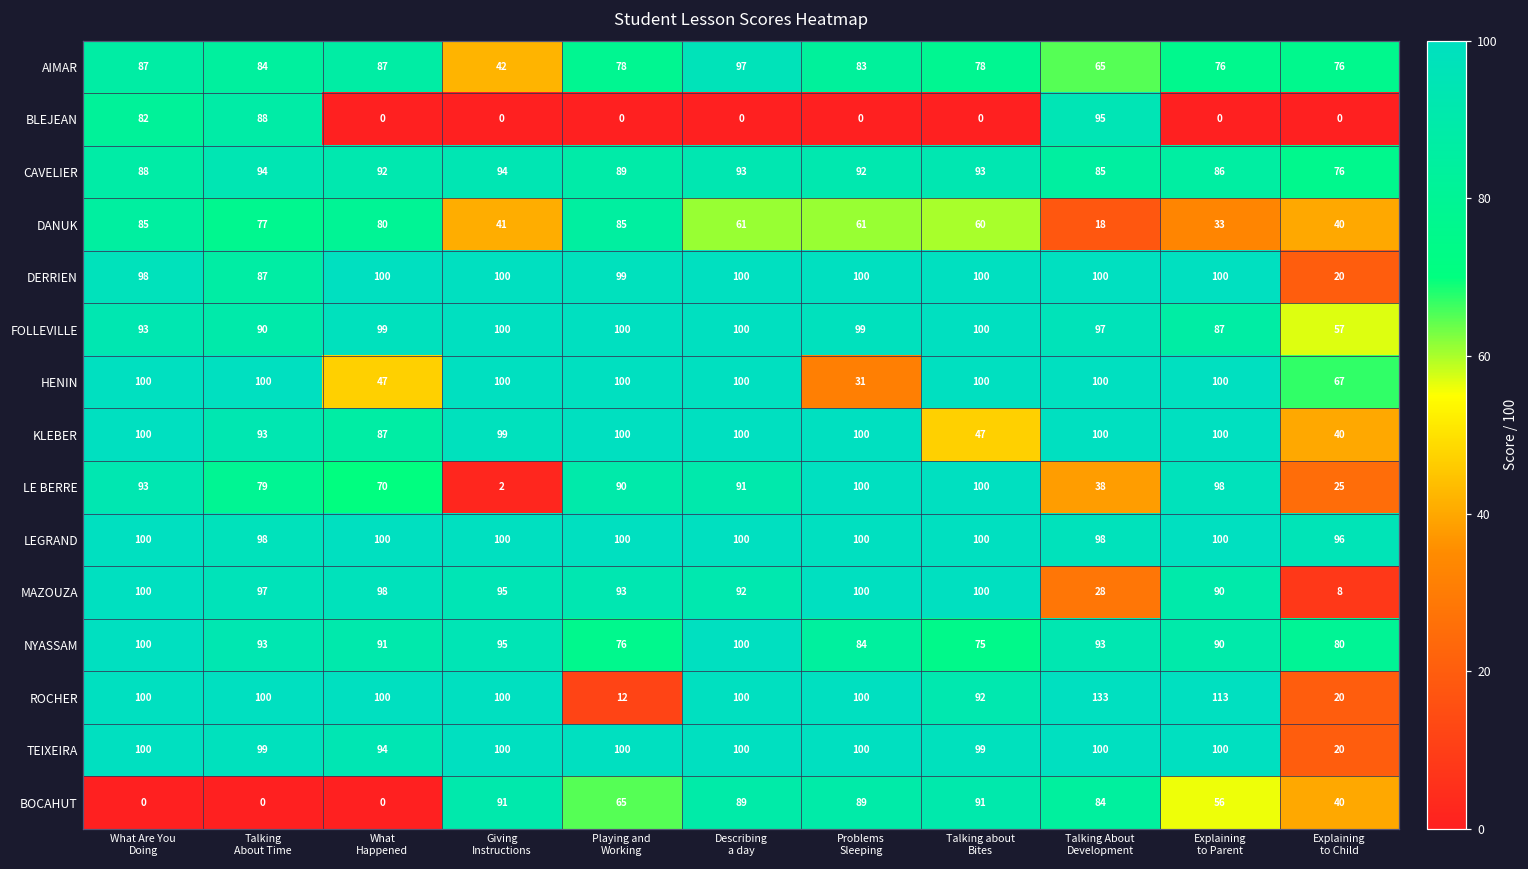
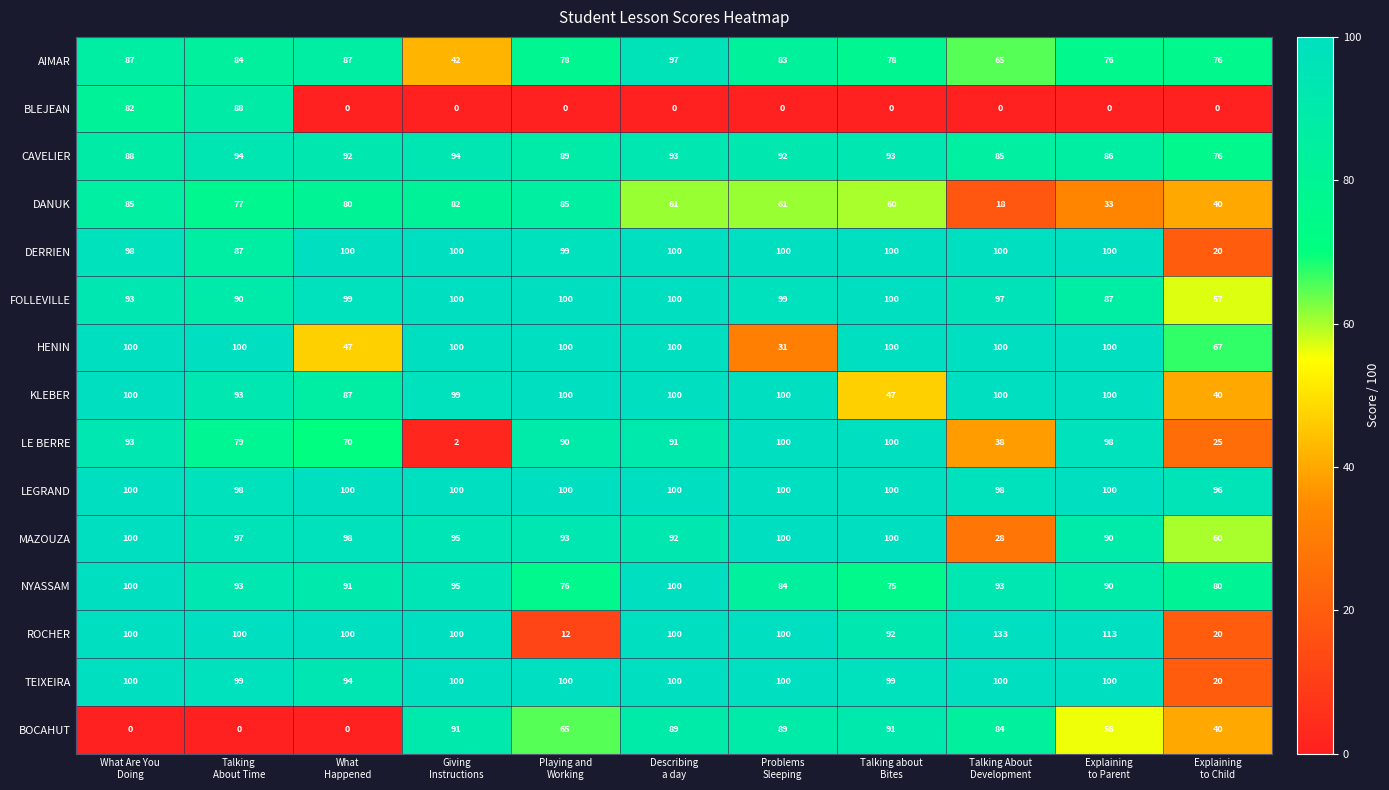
  {
    "AIMAR": {
      "What Are You Doing": 87,
      "Talking About Time": 84,
      "What Happened": 87,
      "Giving Instructions": 42,
      "Playing and Working": 78,
      "Describing a day": 97,
      "Problems Sleeping": 83,
      "Talking about Bites": 78,
      "Talking About Development": 65,
      "Explaining to Parent": 76,
      "Explaining to Child": 76
    },
    "BLEJEAN": {
      "What Are You Doing": 82,
      "Talking About Time": 88,
      "What Happened": 0,
      "Giving Instructions": 0,
      "Playing and Working": 0,
      "Describing a day": 0,
      "Problems Sleeping": 0,
      "Talking about Bites": 0,
-     "Talking About Development": 95,
+     "Talking About Development": 0,
      "Explaining to Parent": 0,
      "Explaining to Child": 0
    },
    "CAVELIER": {
      "What Are You Doing": 88,
      "Talking About Time": 94,
      "What Happened": 92,
      "Giving Instructions": 94,
      "Playing and Working": 89,
      "Describing a day": 93,
      "Problems Sleeping": 92,
      "Talking about Bites": 93,
      "Talking About Development": 85,
      "Explaining to Parent": 86,
      "Explaining to Child": 76
    },
    "DANUK": {
      "What Are You Doing": 85,
      "Talking About Time": 77,
      "What Happened": 80,
-     "Giving Instructions": 41,
+     "Giving Instructions": 82,
      "Playing and Working": 85,
      "Describing a day": 61,
      "Problems Sleeping": 61,
      "Talking about Bites": 60,
      "Talking About Development": 18,
      "Explaining to Parent": 33,
      "Explaining to Child": 40
    },
    "DERRIEN": {
      "What Are You Doing": 98,
      "Talking About Time": 87,
      "What Happened": 100,
      "Giving Instructions": 100,
      "Playing and Working": 99,
      "Describing a day": 100,
      "Problems Sleeping": 100,
      "Talking about Bites": 100,
      "Talking About Development": 100,
      "Explaining to Parent": 100,
      "Explaining to Child": 20
    },
    "FOLLEVILLE": {
      "What Are You Doing": 93,
      "Talking About Time": 90,
      "What Happened": 99,
      "Giving Instructions": 100,
      "Playing and Working": 100,
      "Describing a day": 100,
      "Problems Sleeping": 99,
      "Talking about Bites": 100,
      "Talking About Development": 97,
      "Explaining to Parent": 87,
      "Explaining to Child": 57
    },
    "HENIN": {
      "What Are You Doing": 100,
      "Talking About Time": 100,
      "What Happened": 47,
      "Giving Instructions": 100,
      "Playing and Working": 100,
      "Describing a day": 100,
      "Problems Sleeping": 31,
      "Talking about Bites": 100,
      "Talking About Development": 100,
      "Explaining to Parent": 100,
      "Explaining to Child": 67
    },
    "KLEBER": {
      "What Are You Doing": 100,
      "Talking About Time": 93,
      "What Happened": 87,
      "Giving Instructions": 99,
      "Playing and Working": 100,
      "Describing a day": 100,
      "Problems Sleeping": 100,
      "Talking about Bites": 47,
      "Talking About Development": 100,
      "Explaining to Parent": 100,
      "Explaining to Child": 40
    },
    "LE BERRE": {
      "What Are You Doing": 93,
      "Talking About Time": 79,
      "What Happened": 70,
      "Giving Instructions": 2,
      "Playing and Working": 90,
      "Describing a day": 91,
      "Problems Sleeping": 100,
      "Talking about Bites": 100,
      "Talking About Development": 38,
      "Explaining to Parent": 98,
      "Explaining to Child": 25
    },
    "LEGRAND": {
      "What Are You Doing": 100,
      "Talking About Time": 98,
      "What Happened": 100,
      "Giving Instructions": 100,
      "Playing and Working": 100,
      "Describing a day": 100,
      "Problems Sleeping": 100,
      "Talking about Bites": 100,
      "Talking About Development": 98,
      "Explaining to Parent": 100,
      "Explaining to Child": 96
    },
    "MAZOUZA": {
      "What Are You Doing": 100,
      "Talking About Time": 97,
      "What Happened": 98,
      "Giving Instructions": 95,
      "Playing and Working": 93,
      "Describing a day": 92,
      "Problems Sleeping": 100,
      "Talking about Bites": 100,
      "Talking About Development": 28,
      "Explaining to Parent": 90,
-     "Explaining to Child": 8
+     "Explaining to Child": 60
    },
    "NYASSAM": {
      "What Are You Doing": 100,
      "Talking About Time": 93,
      "What Happened": 91,
      "Giving Instructions": 95,
      "Playing and Working": 76,
      "Describing a day": 100,
      "Problems Sleeping": 84,
      "Talking about Bites": 75,
      "Talking About Development": 93,
      "Explaining to Parent": 90,
      "Explaining to Child": 80
    },
    "ROCHER": {
      "What Are You Doing": 100,
      "Talking About Time": 100,
      "What Happened": 100,
      "Giving Instructions": 100,
      "Playing and Working": 12,
      "Describing a day": 100,
      "Problems Sleeping": 100,
      "Talking about Bites": 92,
      "Talking About Development": 133,
      "Explaining to Parent": 113,
      "Explaining to Child": 20
    },
    "TEIXEIRA": {
      "What Are You Doing": 100,
      "Talking About Time": 99,
      "What Happened": 94,
      "Giving Instructions": 100,
      "Playing and Working": 100,
      "Describing a day": 100,
      "Problems Sleeping": 100,
      "Talking about Bites": 99,
      "Talking About Development": 100,
      "Explaining to Parent": 100,
      "Explaining to Child": 20
    },
    "BOCAHUT": {
      "What Are You Doing": 0,
      "Talking About Time": 0,
      "What Happened": 0,
      "Giving Instructions": 91,
      "Playing and Working": 65,
      "Describing a day": 89,
      "Problems Sleeping": 89,
      "Talking about Bites": 91,
      "Talking About Development": 84,
      "Explaining to Parent": 56,
      "Explaining to Child": 40
    }
  }
